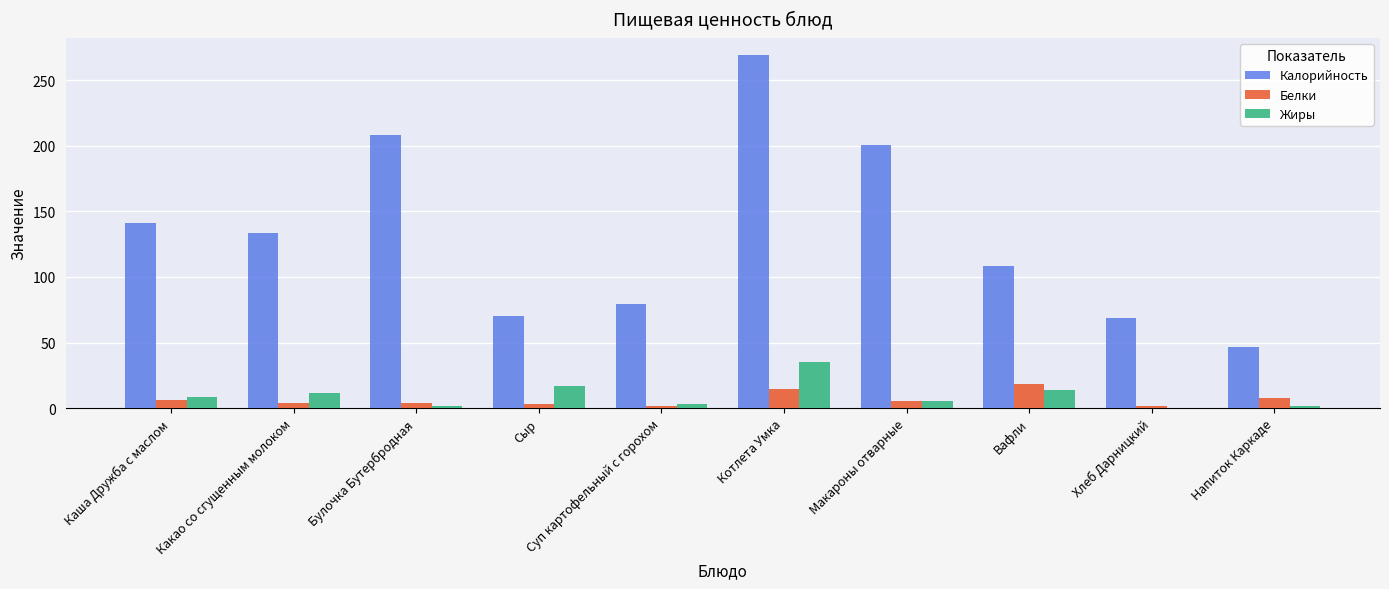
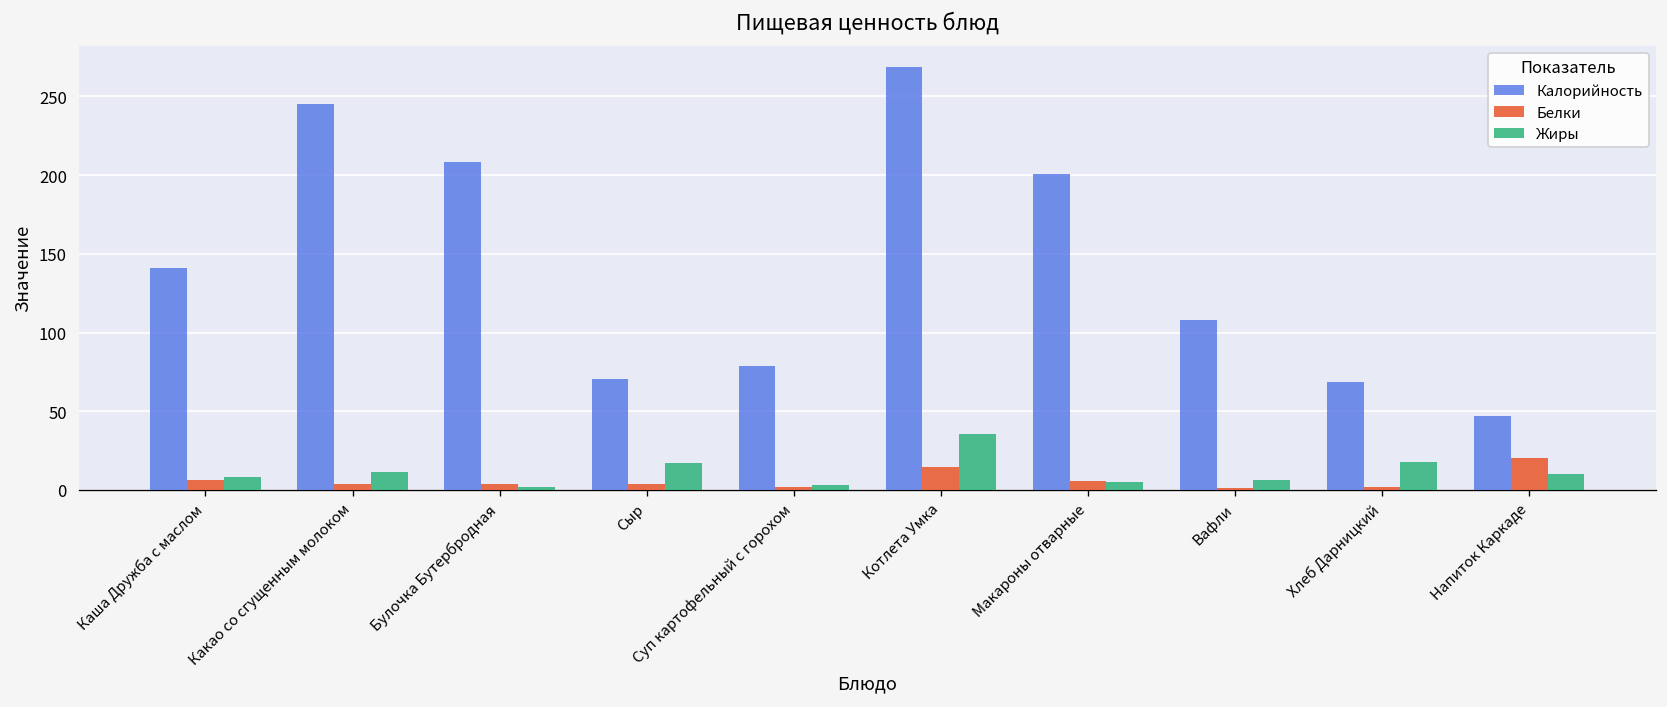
  {
    "Калорийность": {
      "Каша Дружба с маслом": 141,
-     "Какао со сгущенным молоком": 133,
+     "Какао со сгущенным молоком": 245,
      "Булочка Бутербродная": 208,
      "Сыр": 70,
      "Суп картофельный с горохом": 79,
      "Котлета Умка": 269,
      "Макароны отварные": 201,
      "Вафли": 108,
      "Хлеб Дарницкий": 68,
      "Напиток Каркаде": 47
    },
    "Белки": {
      "Каша Дружба с маслом": 7,
      "Какао со сгущенным молоком": 4,
      "Булочка Бутербродная": 4,
      "Сыр": 3,
      "Котлета Умка": 15,
      "Макароны отварные": 6,
-     "Вафли": 19,
+     "Вафли": 1,
      "Хлеб Дарницкий": 2,
-     "Напиток Каркаде": 8
+     "Напиток Каркаде": 20
    },
    "Жиры": {
      "Каша Дружба с маслом": 8,
      "Какао со сгущенным молоком": 11,
      "Сыр": 17,
      "Суп картофельный с горохом": 3,
      "Котлета Умка": 35,
      "Макароны отварные": 5,
-     "Вафли": 14,
-     "Хлеб Дарницкий": 0,
-     "Напиток Каркаде": 1
+     "Вафли": 7,
+     "Хлеб Дарницкий": 18,
+     "Напиток Каркаде": 10
    }
  }
